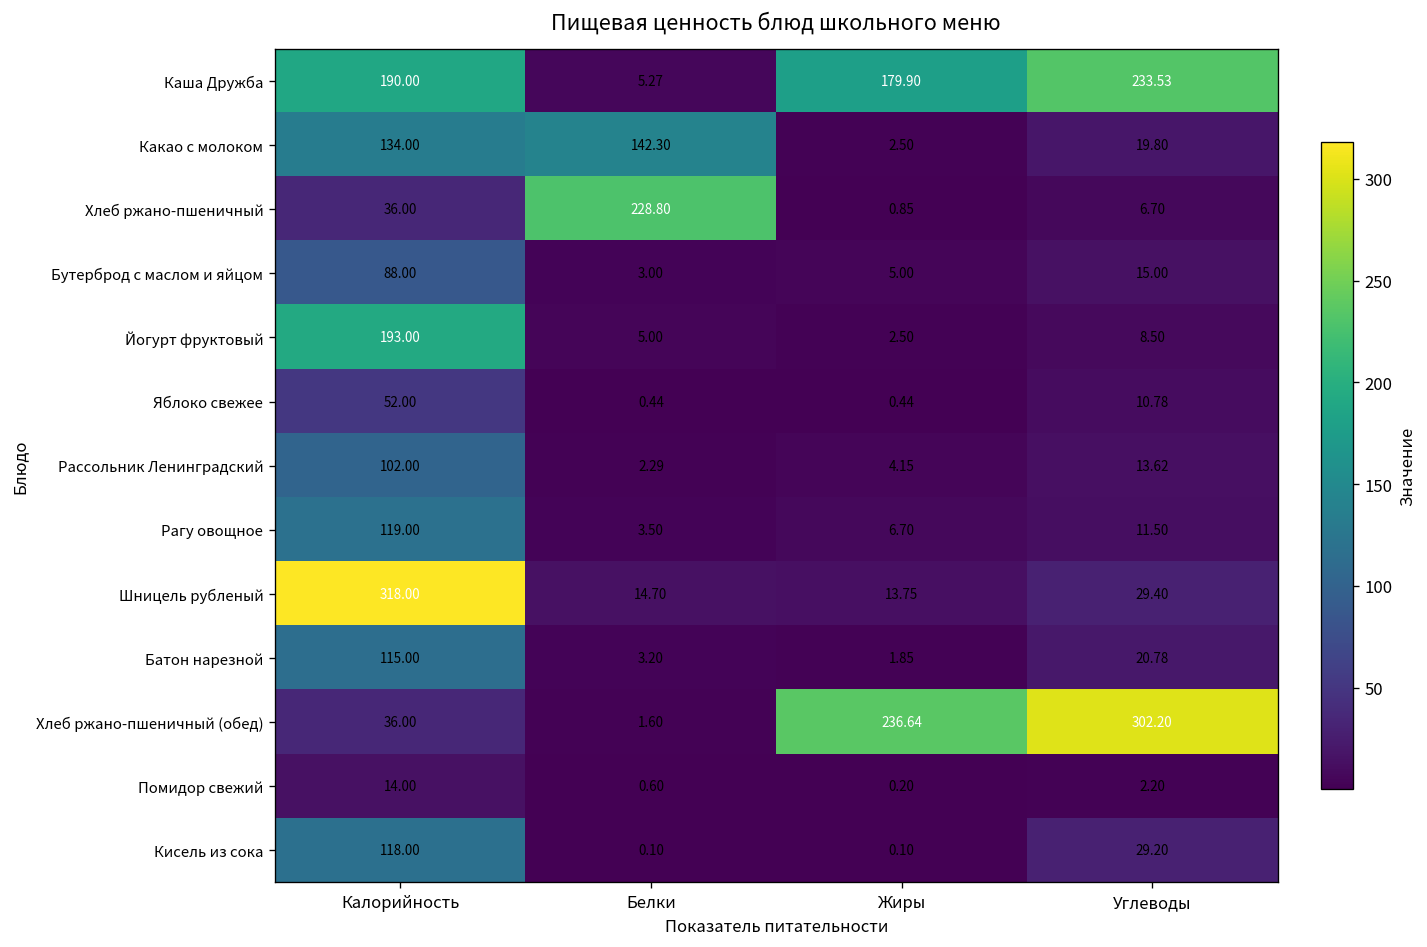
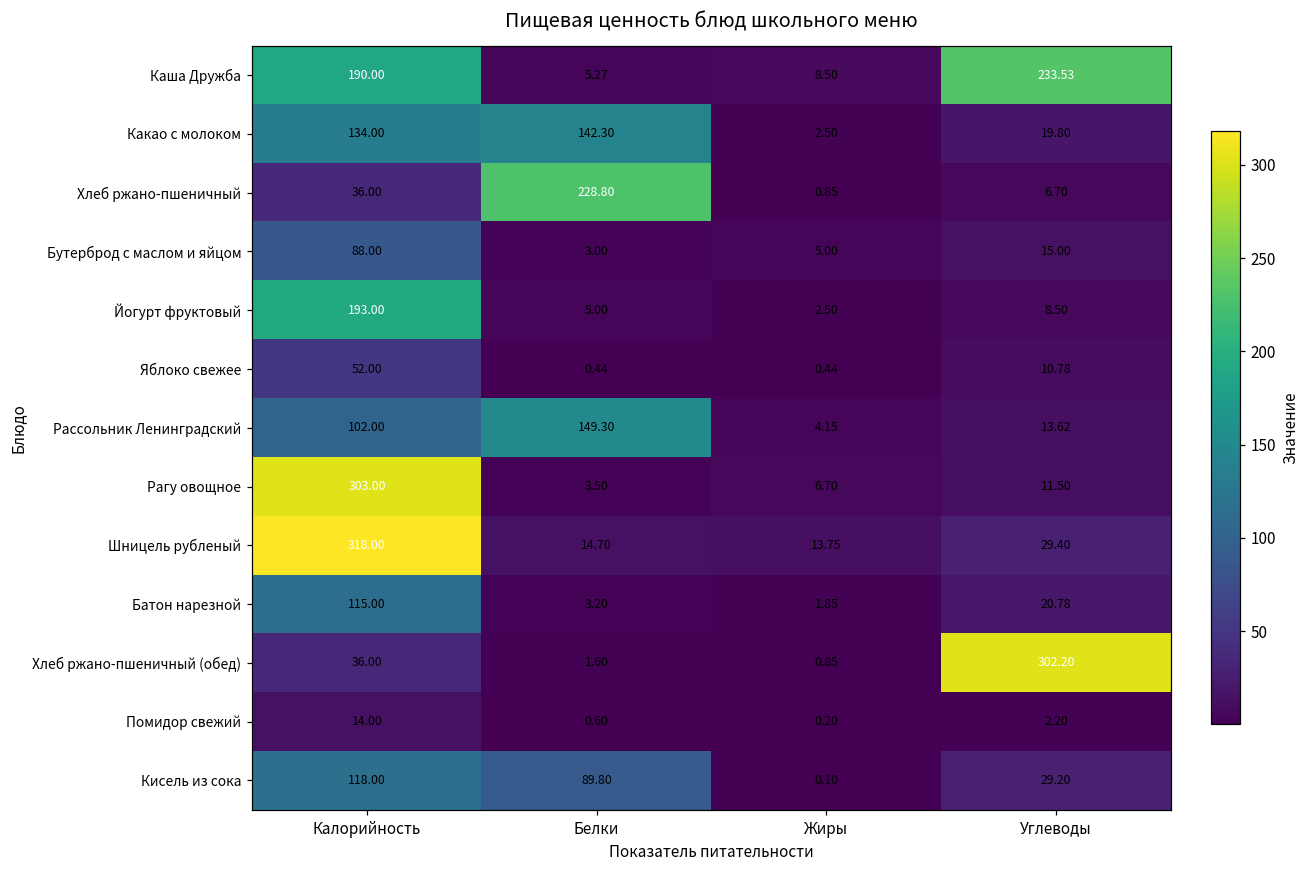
  {
    "Каша Дружба": {
      "Калорийность": 190.00,
      "Белки": 5.27,
-     "Жиры": 179.90,
+     "Жиры": 8.50,
      "Углеводы": 233.53
    },
    "Какао с молоком": {
      "Калорийность": 134.00,
      "Белки": 142.30,
      "Жиры": 2.50,
      "Углеводы": 19.80
    },
    "Хлеб ржано-пшеничный": {
      "Калорийность": 36.00,
      "Белки": 228.80,
      "Жиры": 0.85,
      "Углеводы": 6.70
    },
    "Бутерброд с маслом и яйцом": {
      "Калорийность": 88.00,
      "Белки": 3.00,
      "Жиры": 5.00,
      "Углеводы": 15.00
    },
    "Йогурт фруктовый": {
      "Калорийность": 193.00,
      "Белки": 5.00,
      "Жиры": 2.50,
      "Углеводы": 8.50
    },
    "Яблоко свежее": {
      "Калорийность": 52.00,
      "Белки": 0.44,
      "Жиры": 0.44,
      "Углеводы": 10.78
    },
    "Рассольник Ленинградский": {
      "Калорийность": 102.00,
-     "Белки": 2.29,
+     "Белки": 149.30,
      "Жиры": 4.15,
      "Углеводы": 13.62
    },
    "Рагу овощное": {
-     "Калорийность": 119.00,
+     "Калорийность": 303.00,
      "Белки": 3.50,
      "Жиры": 6.70,
      "Углеводы": 11.50
    },
    "Шницель рубленый": {
      "Калорийность": 318.00,
      "Белки": 14.70,
      "Жиры": 13.75,
      "Углеводы": 29.40
    },
    "Батон нарезной": {
      "Калорийность": 115.00,
      "Белки": 3.20,
      "Жиры": 1.85,
      "Углеводы": 20.78
    },
    "Хлеб ржано-пшеничный (обед)": {
      "Калорийность": 36.00,
      "Белки": 1.60,
-     "Жиры": 236.64,
+     "Жиры": 0.85,
      "Углеводы": 302.20
    },
    "Помидор свежий": {
      "Калорийность": 14.00,
      "Белки": 0.60,
      "Жиры": 0.20,
      "Углеводы": 2.20
    },
    "Кисель из сока": {
      "Калорийность": 118.00,
-     "Белки": 0.10,
+     "Белки": 89.80,
      "Жиры": 0.10,
      "Углеводы": 29.20
    }
  }
